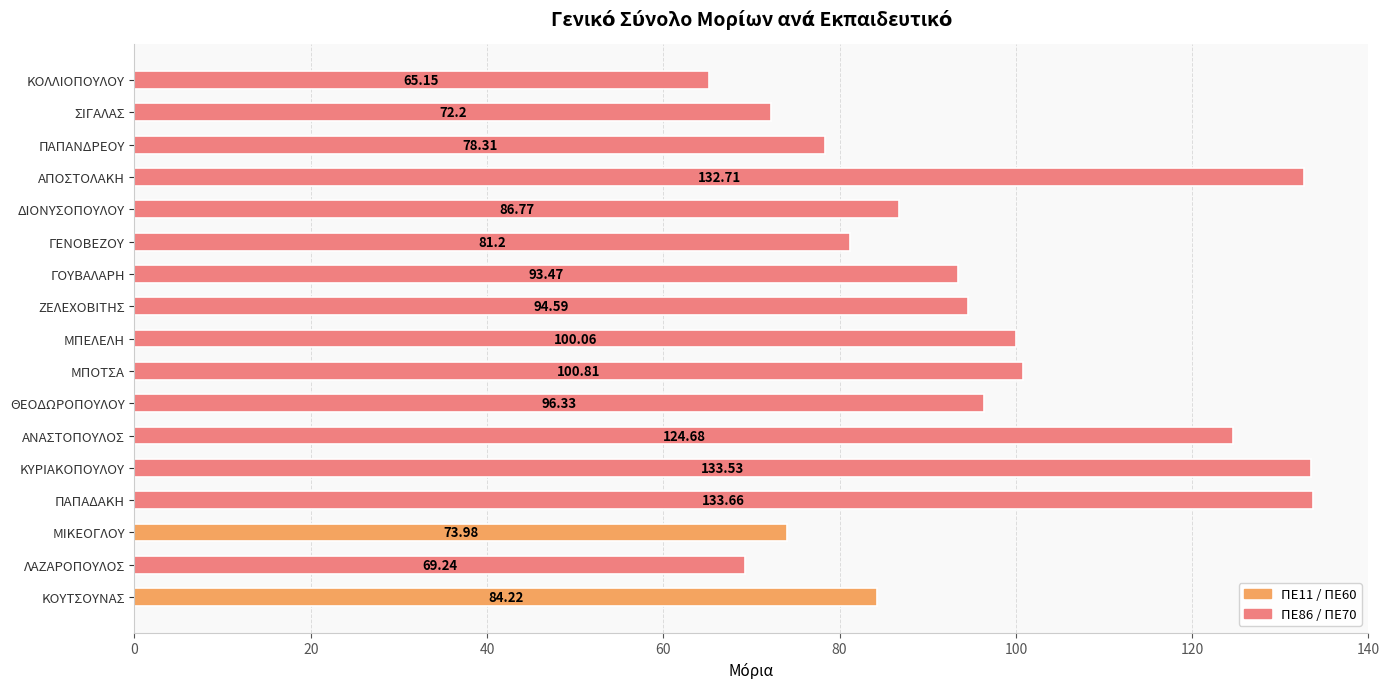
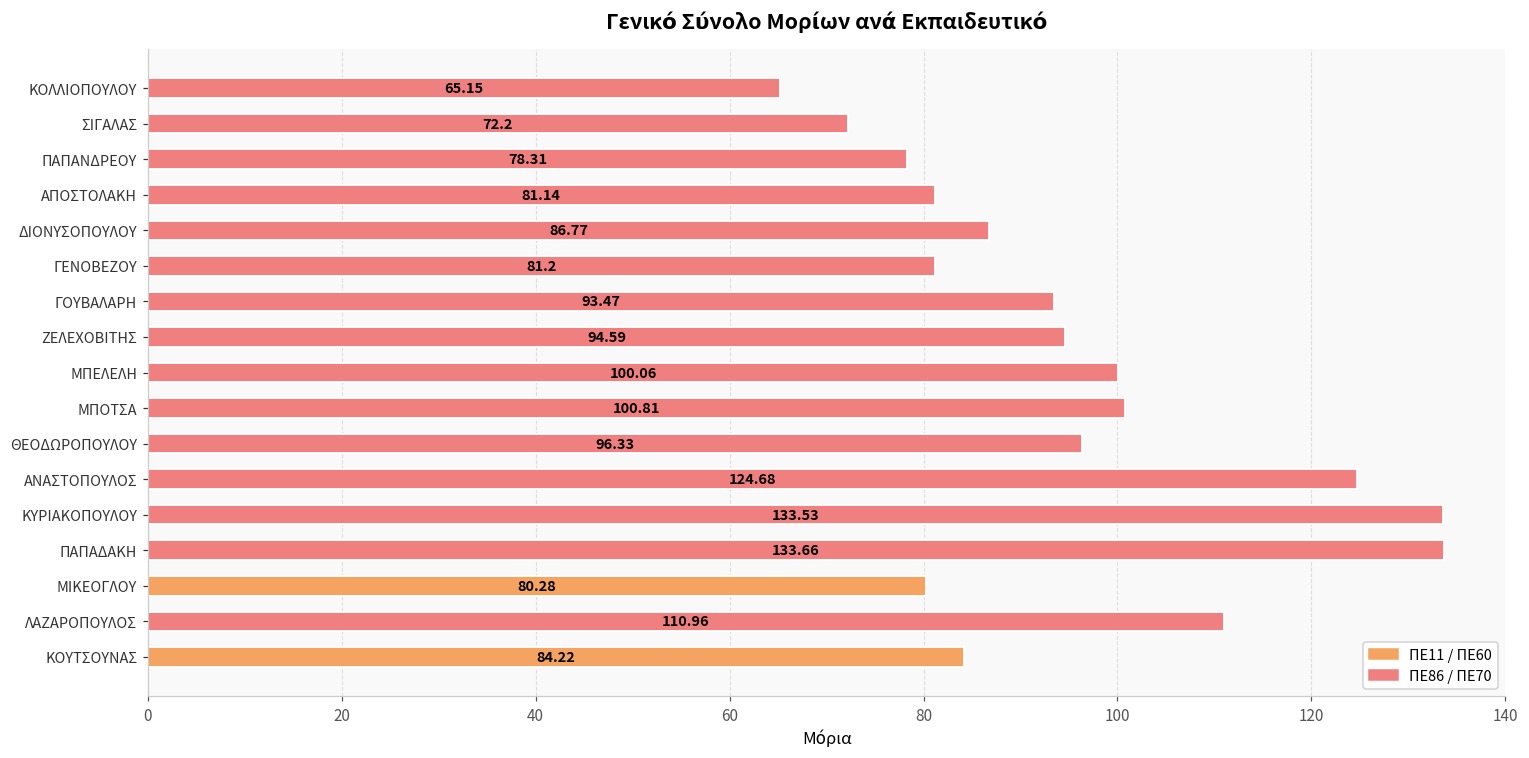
  {
    "ΚΟΛΛΙΟΠΟΥΛΟΥ": 65.15,
    "ΣΙΓΑΛΑΣ": 72.2,
    "ΠΑΠΑΝΔΡΕΟΥ": 78.31,
-   "ΑΠΟΣΤΟΛΑΚΗ": 132.71,
+   "ΑΠΟΣΤΟΛΑΚΗ": 81.14,
    "ΔΙΟΝΥΣΟΠΟΥΛΟΥ": 86.77,
    "ΓΕΝΟΒΕΖΟΥ": 81.2,
    "ΓΟΥΒΑΛΑΡΗ": 93.47,
    "ΖΕΛΕΧΟΒΙΤΗΣ": 94.59,
    "ΜΠΕΛΕΛΗ": 100.06,
    "ΜΠΟΤΣΑ": 100.81,
    "ΘΕΟΔΩΡΟΠΟΥΛΟΥ": 96.33,
    "ΑΝΑΣΤΟΠΟΥΛΟΣ": 124.68,
    "ΚΥΡΙΑΚΟΠΟΥΛΟΥ": 133.53,
    "ΠΑΠΑΔΑΚΗ": 133.66,
-   "ΜΙΚΕΟΓΛΟΥ": 73.98,
-   "ΛΑΖΑΡΟΠΟΥΛΟΣ": 69.24,
+   "ΜΙΚΕΟΓΛΟΥ": 80.28,
+   "ΛΑΖΑΡΟΠΟΥΛΟΣ": 110.96,
    "ΚΟΥΤΣΟΥΝΑΣ": 84.22
  }
